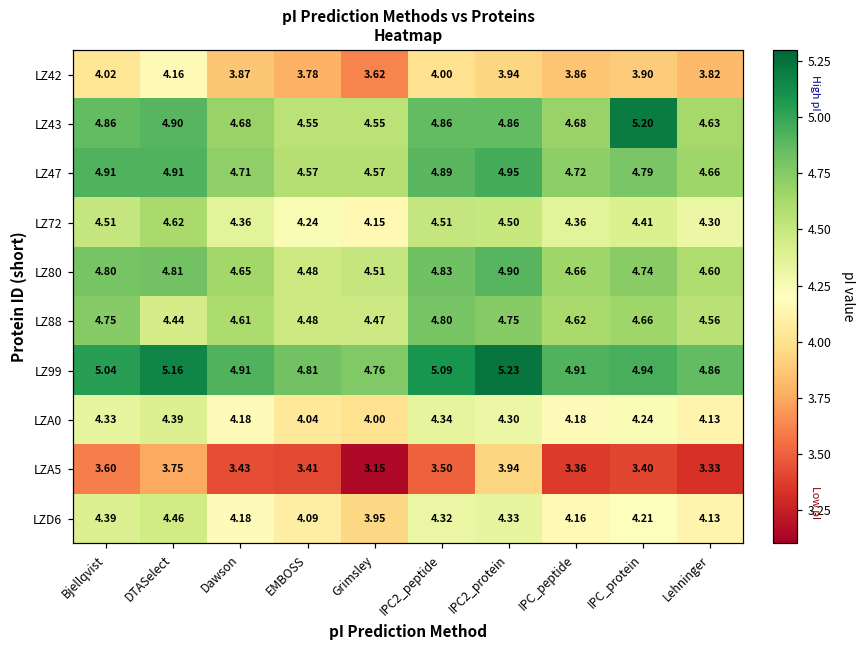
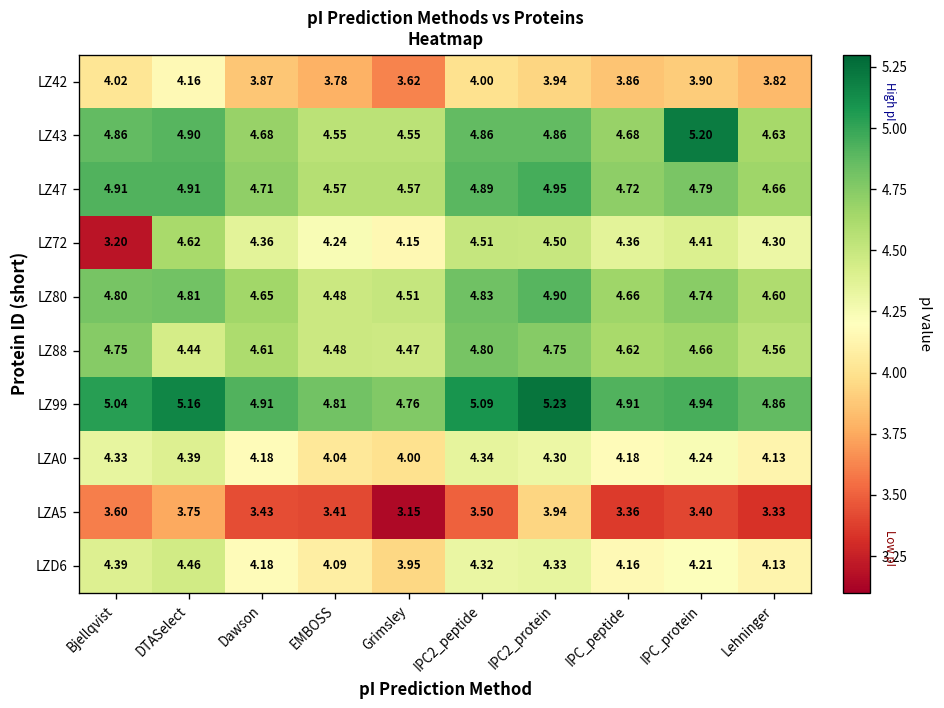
  {
    "LZ42": {
      "Bjellqvist": 4.02,
      "DTASelect": 4.16,
      "Dawson": 3.87,
      "EMBOSS": 3.78,
      "Grimsley": 3.62,
      "IPC2_peptide": 4.00,
      "IPC2_protein": 3.94,
      "IPC_peptide": 3.86,
      "IPC_protein": 3.90,
      "Lehninger": 3.82
    },
    "LZ43": {
      "Bjellqvist": 4.86,
      "DTASelect": 4.90,
      "Dawson": 4.68,
      "EMBOSS": 4.55,
      "Grimsley": 4.55,
      "IPC2_peptide": 4.86,
      "IPC2_protein": 4.86,
      "IPC_peptide": 4.68,
      "IPC_protein": 5.20,
      "Lehninger": 4.63
    },
    "LZ47": {
      "Bjellqvist": 4.91,
      "DTASelect": 4.91,
      "Dawson": 4.71,
      "EMBOSS": 4.57,
      "Grimsley": 4.57,
      "IPC2_peptide": 4.89,
      "IPC2_protein": 4.95,
      "IPC_peptide": 4.72,
      "IPC_protein": 4.79,
      "Lehninger": 4.66
    },
    "LZ72": {
-     "Bjellqvist": 4.51,
+     "Bjellqvist": 3.20,
      "DTASelect": 4.62,
      "Dawson": 4.36,
      "EMBOSS": 4.24,
      "Grimsley": 4.15,
      "IPC2_peptide": 4.51,
      "IPC2_protein": 4.50,
      "IPC_peptide": 4.36,
      "IPC_protein": 4.41,
      "Lehninger": 4.30
    },
    "LZ80": {
      "Bjellqvist": 4.80,
      "DTASelect": 4.81,
      "Dawson": 4.65,
      "EMBOSS": 4.48,
      "Grimsley": 4.51,
      "IPC2_peptide": 4.83,
      "IPC2_protein": 4.90,
      "IPC_peptide": 4.66,
      "IPC_protein": 4.74,
      "Lehninger": 4.60
    },
    "LZ88": {
      "Bjellqvist": 4.75,
      "DTASelect": 4.44,
      "Dawson": 4.61,
      "EMBOSS": 4.48,
      "Grimsley": 4.47,
      "IPC2_peptide": 4.80,
      "IPC2_protein": 4.75,
      "IPC_peptide": 4.62,
      "IPC_protein": 4.66,
      "Lehninger": 4.56
    },
    "LZ99": {
      "Bjellqvist": 5.04,
      "DTASelect": 5.16,
      "Dawson": 4.91,
      "EMBOSS": 4.81,
      "Grimsley": 4.76,
      "IPC2_peptide": 5.09,
      "IPC2_protein": 5.23,
      "IPC_peptide": 4.91,
      "IPC_protein": 4.94,
      "Lehninger": 4.86
    },
    "LZA0": {
      "Bjellqvist": 4.33,
      "DTASelect": 4.39,
      "Dawson": 4.18,
      "EMBOSS": 4.04,
      "Grimsley": 4.00,
      "IPC2_peptide": 4.34,
      "IPC2_protein": 4.30,
      "IPC_peptide": 4.18,
      "IPC_protein": 4.24,
      "Lehninger": 4.13
    },
    "LZA5": {
      "Bjellqvist": 3.60,
      "DTASelect": 3.75,
      "Dawson": 3.43,
      "EMBOSS": 3.41,
      "Grimsley": 3.15,
      "IPC2_peptide": 3.50,
      "IPC2_protein": 3.94,
      "IPC_peptide": 3.36,
      "IPC_protein": 3.40,
      "Lehninger": 3.33
    },
    "LZD6": {
      "Bjellqvist": 4.39,
      "DTASelect": 4.46,
      "Dawson": 4.18,
      "EMBOSS": 4.09,
      "Grimsley": 3.95,
      "IPC2_peptide": 4.32,
      "IPC2_protein": 4.33,
      "IPC_peptide": 4.16,
      "IPC_protein": 4.21,
      "Lehninger": 4.13
    }
  }
